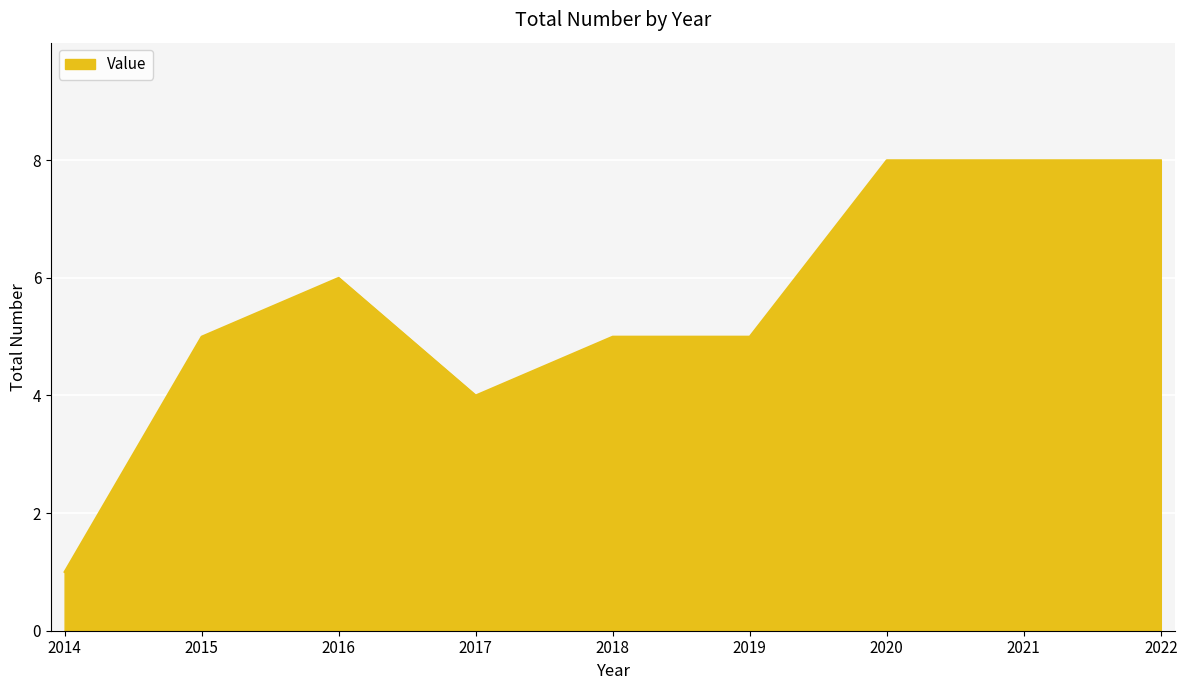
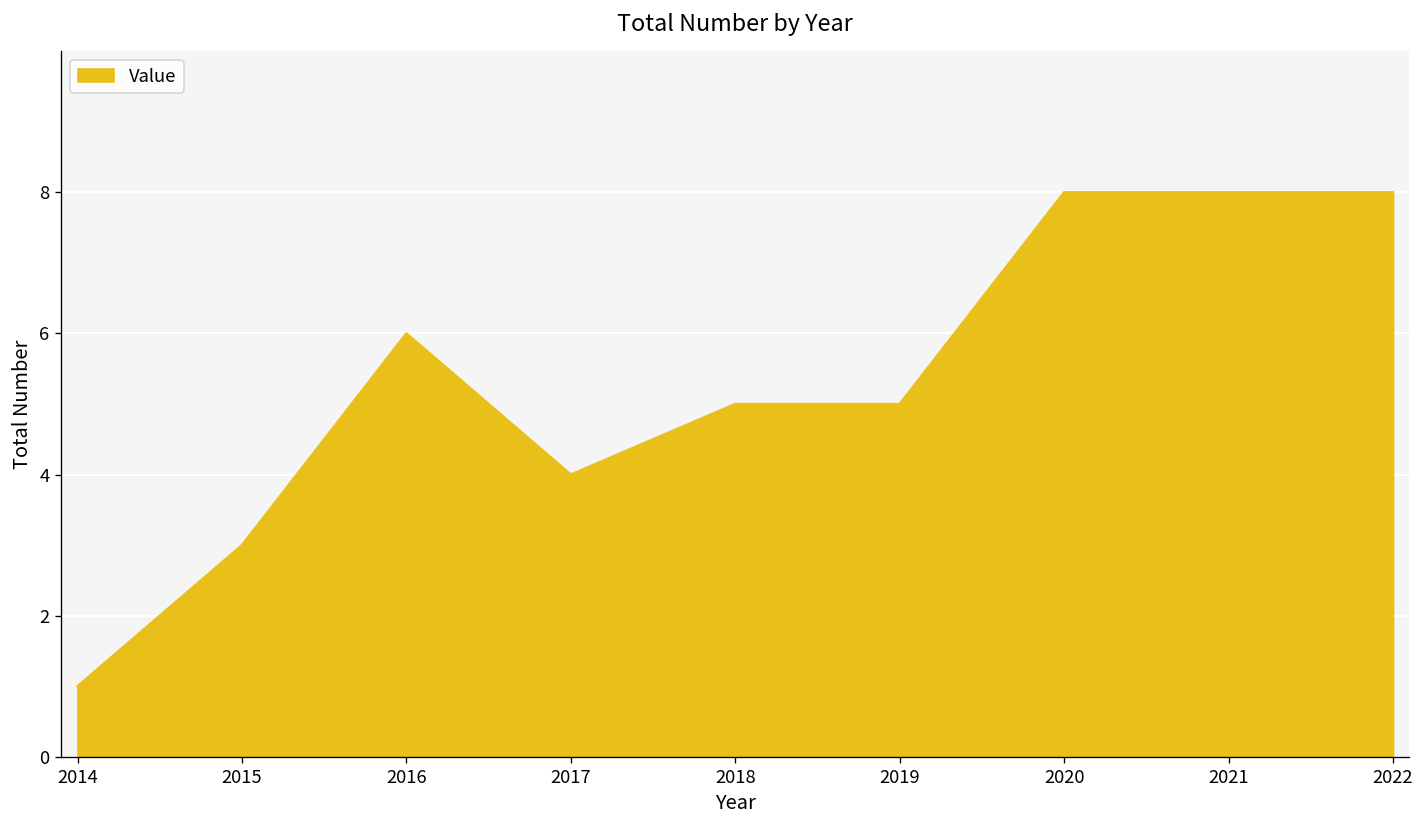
  {
    "2014": 1,
-   "2015": 5,
+   "2015": 3,
    "2016": 6,
    "2017": 4,
    "2018": 5,
    "2019": 5,
    "2020": 8,
    "2021": 8,
    "2022": 8
  }
